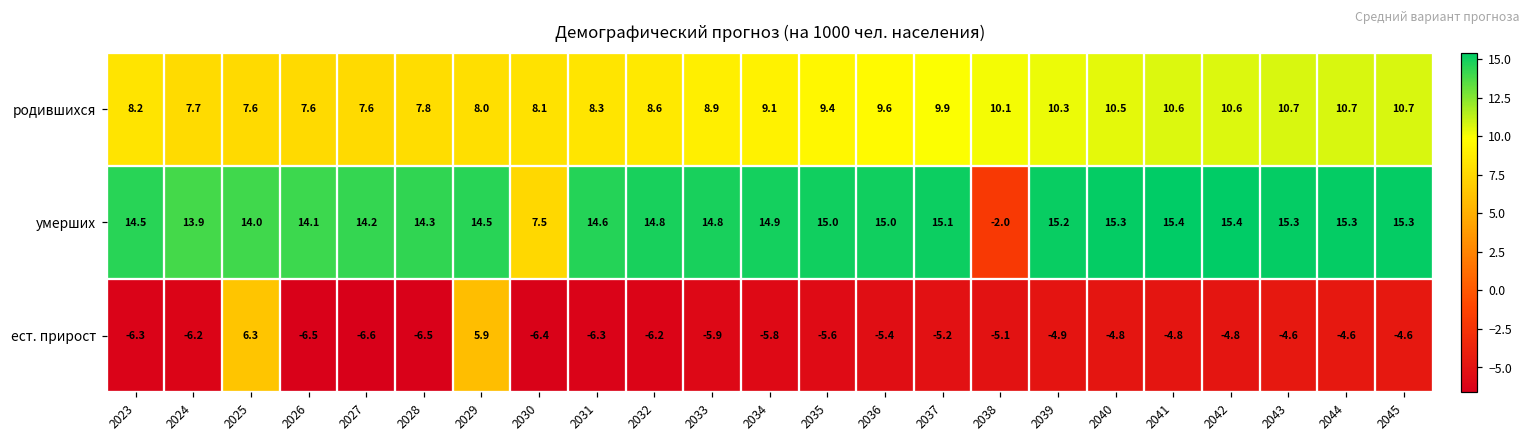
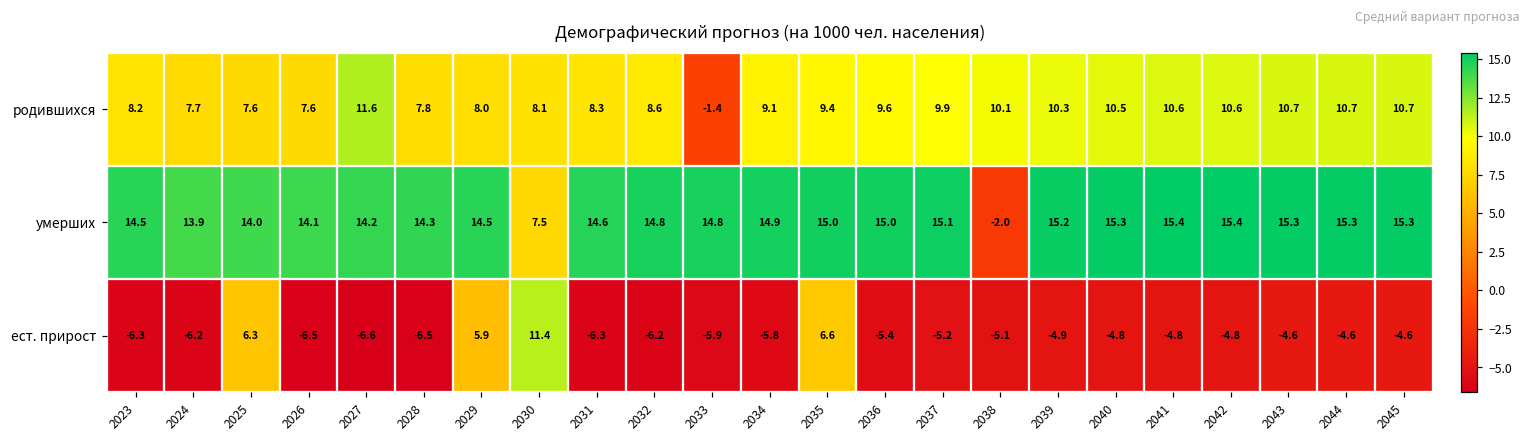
  {
    "родившихся": {
      "2023": 8.2,
      "2024": 7.7,
      "2025": 7.6,
      "2026": 7.6,
-     "2027": 7.6,
+     "2027": 11.6,
      "2028": 7.8,
      "2029": 8.0,
      "2030": 8.1,
      "2031": 8.3,
      "2032": 8.6,
-     "2033": 8.9,
+     "2033": -1.4,
      "2034": 9.1,
      "2035": 9.4,
      "2036": 9.6,
      "2037": 9.9,
      "2038": 10.1,
      "2039": 10.3,
      "2040": 10.5,
      "2041": 10.6,
      "2042": 10.6,
      "2043": 10.7,
      "2044": 10.7,
      "2045": 10.7
    },
    "умерших": {
      "2023": 14.5,
      "2024": 13.9,
      "2025": 14.0,
      "2026": 14.1,
      "2027": 14.2,
      "2028": 14.3,
      "2029": 14.5,
      "2030": 7.5,
      "2031": 14.6,
      "2032": 14.8,
      "2033": 14.8,
      "2034": 14.9,
      "2035": 15.0,
      "2036": 15.0,
      "2037": 15.1,
      "2038": -2.0,
      "2039": 15.2,
      "2040": 15.3,
      "2041": 15.4,
      "2042": 15.4,
      "2043": 15.3,
      "2044": 15.3,
      "2045": 15.3
    },
    "ест. прирост": {
      "2023": -6.3,
      "2024": -6.2,
      "2025": 6.3,
      "2026": -6.5,
      "2027": -6.6,
      "2028": -6.5,
      "2029": 5.9,
-     "2030": -6.4,
+     "2030": 11.4,
      "2031": -6.3,
      "2032": -6.2,
      "2033": -5.9,
      "2034": -5.8,
-     "2035": -5.6,
+     "2035": 6.6,
      "2036": -5.4,
      "2037": -5.2,
      "2038": -5.1,
      "2039": -4.9,
      "2040": -4.8,
      "2041": -4.8,
      "2042": -4.8,
      "2043": -4.6,
      "2044": -4.6,
      "2045": -4.6
    }
  }
